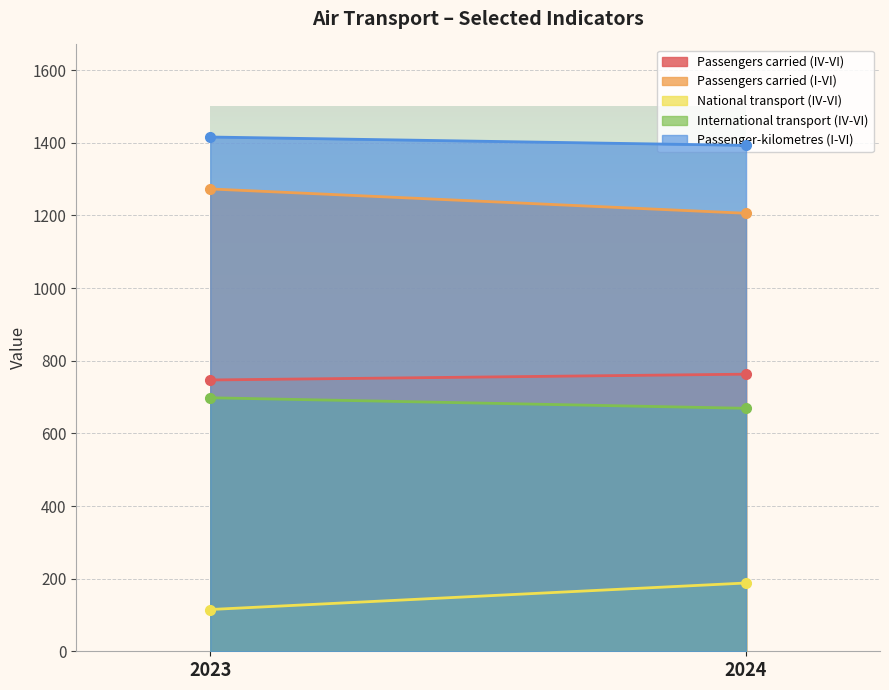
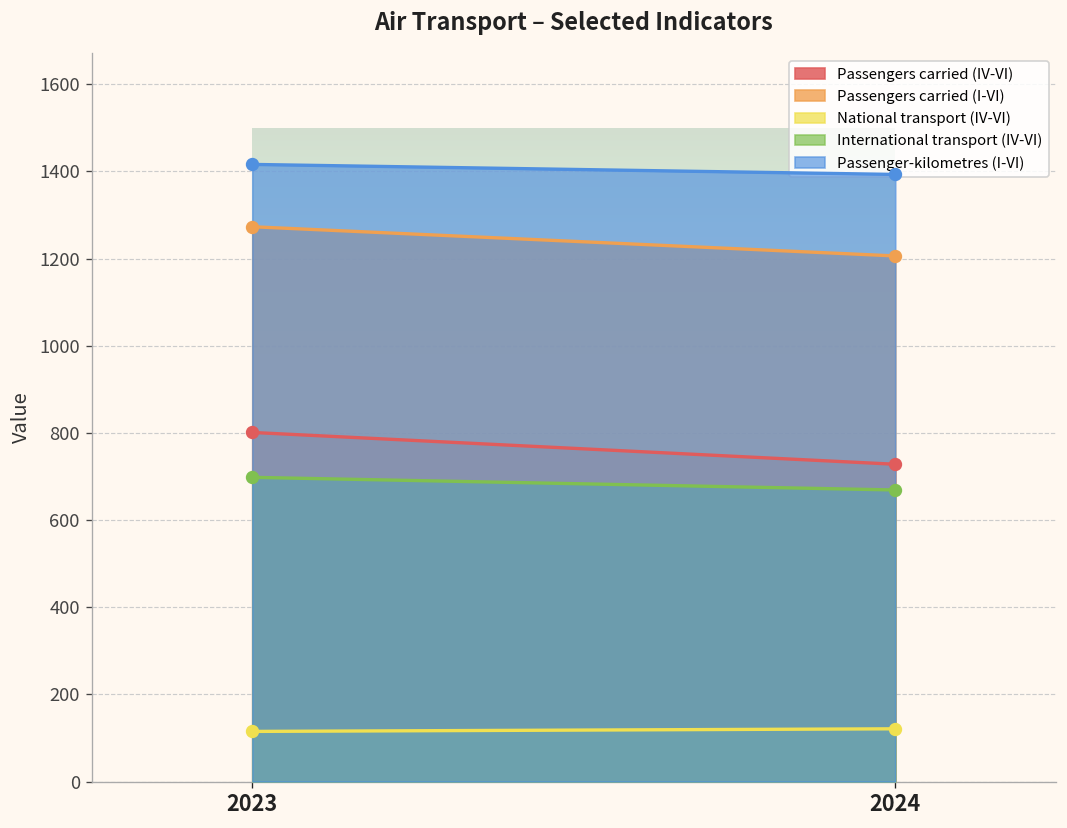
  {
    "Passengers carried (IV-VI)": {
-     "2023": 750,
-     "2024": 760
+     "2023": 800,
+     "2024": 730
    },
    "Passengers carried (I-VI)": {
      "2023": 1270,
      "2024": 1210
    },
    "National transport (IV-VI)": {
      "2023": 120,
-     "2024": 190
+     "2024": 120
    },
    "International transport (IV-VI)": {
      "2023": 700,
      "2024": 670
    },
    "Passenger-kilometres (I-VI)": {
      "2023": 1420
    }
  }
